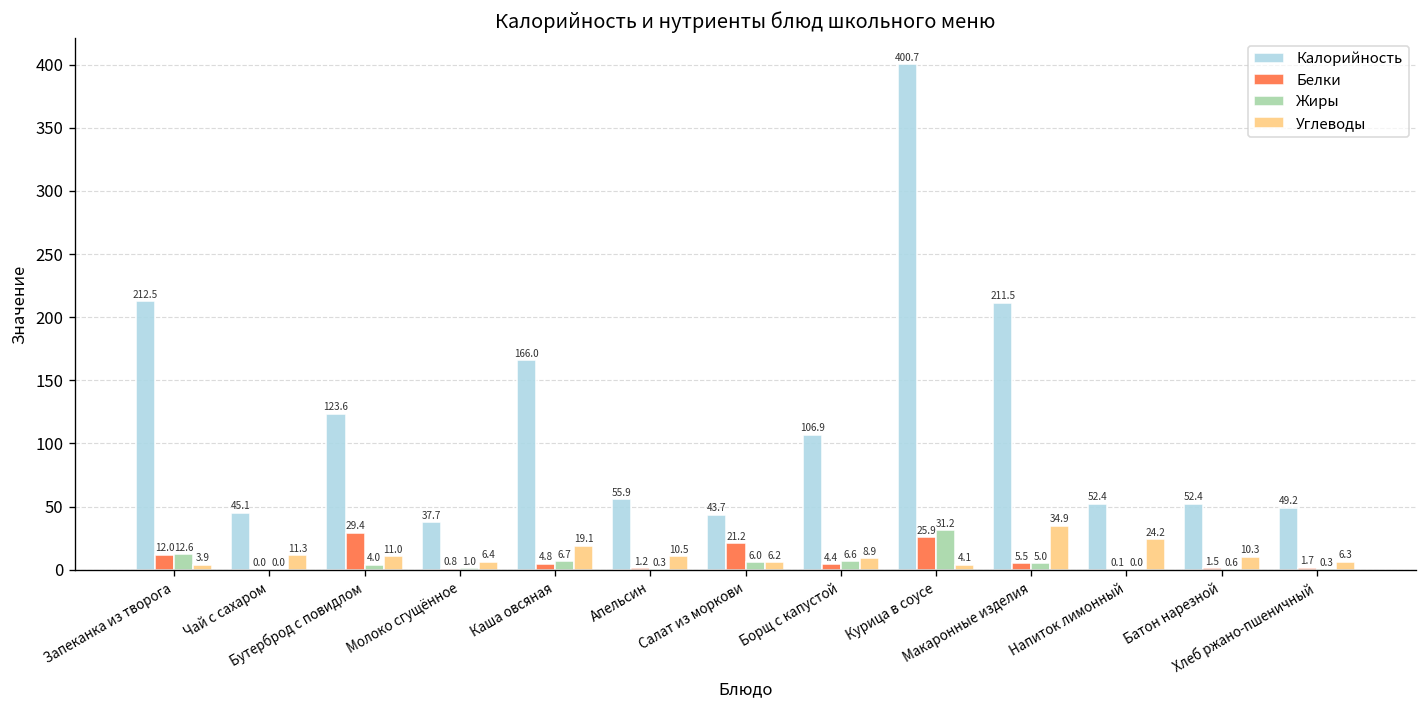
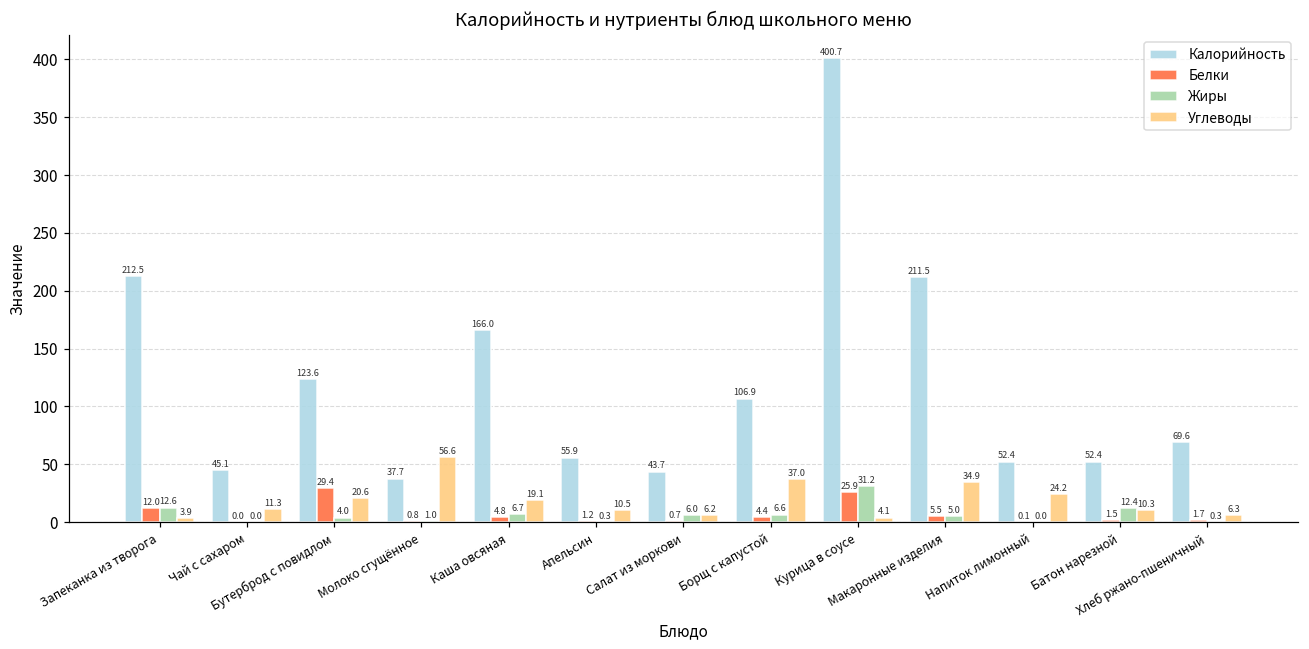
  {
    "Калорийность": {
      "Запеканка из творога": 212.5,
      "Чай с сахаром": 45.1,
      "Бутерброд с повидлом": 123.6,
      "Молоко сгущённое": 37.7,
      "Каша овсяная": 166.0,
      "Апельсин": 55.9,
      "Салат из моркови": 43.7,
      "Борщ с капустой": 106.9,
      "Курица в соусе": 400.7,
      "Макаронные изделия": 211.5,
      "Напиток лимонный": 52.4,
      "Батон нарезной": 52.4,
-     "Хлеб ржано-пшеничный": 49.2
+     "Хлеб ржано-пшеничный": 69.6
    },
    "Белки": {
      "Запеканка из творога": 12.0,
      "Чай с сахаром": 0.0,
      "Бутерброд с повидлом": 29.4,
      "Молоко сгущённое": 0.8,
      "Каша овсяная": 4.8,
      "Апельсин": 1.2,
-     "Салат из моркови": 21.2,
+     "Салат из моркови": 0.7,
      "Борщ с капустой": 4.4,
      "Курица в соусе": 25.9,
      "Макаронные изделия": 5.5,
      "Напиток лимонный": 0.1,
      "Батон нарезной": 1.5,
      "Хлеб ржано-пшеничный": 1.7
    },
    "Жиры": {
      "Запеканка из творога": 12.6,
      "Чай с сахаром": 0.0,
      "Бутерброд с повидлом": 4.0,
      "Молоко сгущённое": 1.0,
      "Каша овсяная": 6.7,
      "Апельсин": 0.3,
      "Салат из моркови": 6.0,
      "Борщ с капустой": 6.6,
      "Курица в соусе": 31.2,
      "Макаронные изделия": 5.0,
      "Напиток лимонный": 0.0,
-     "Батон нарезной": 0.6,
+     "Батон нарезной": 12.4,
      "Хлеб ржано-пшеничный": 0.3
    },
    "Углеводы": {
      "Запеканка из творога": 3.9,
      "Чай с сахаром": 11.3,
-     "Бутерброд с повидлом": 11.0,
-     "Молоко сгущённое": 6.4,
+     "Бутерброд с повидлом": 20.6,
+     "Молоко сгущённое": 56.6,
      "Каша овсяная": 19.1,
      "Апельсин": 10.5,
      "Салат из моркови": 6.2,
-     "Борщ с капустой": 8.9,
+     "Борщ с капустой": 37.0,
      "Курица в соусе": 4.1,
      "Макаронные изделия": 34.9,
      "Напиток лимонный": 24.2,
      "Батон нарезной": 10.3,
      "Хлеб ржано-пшеничный": 6.3
    }
  }
